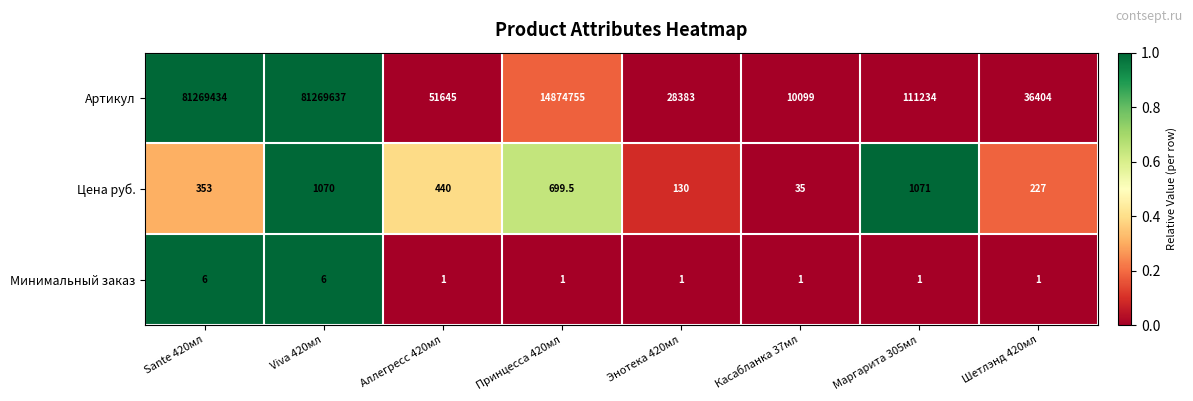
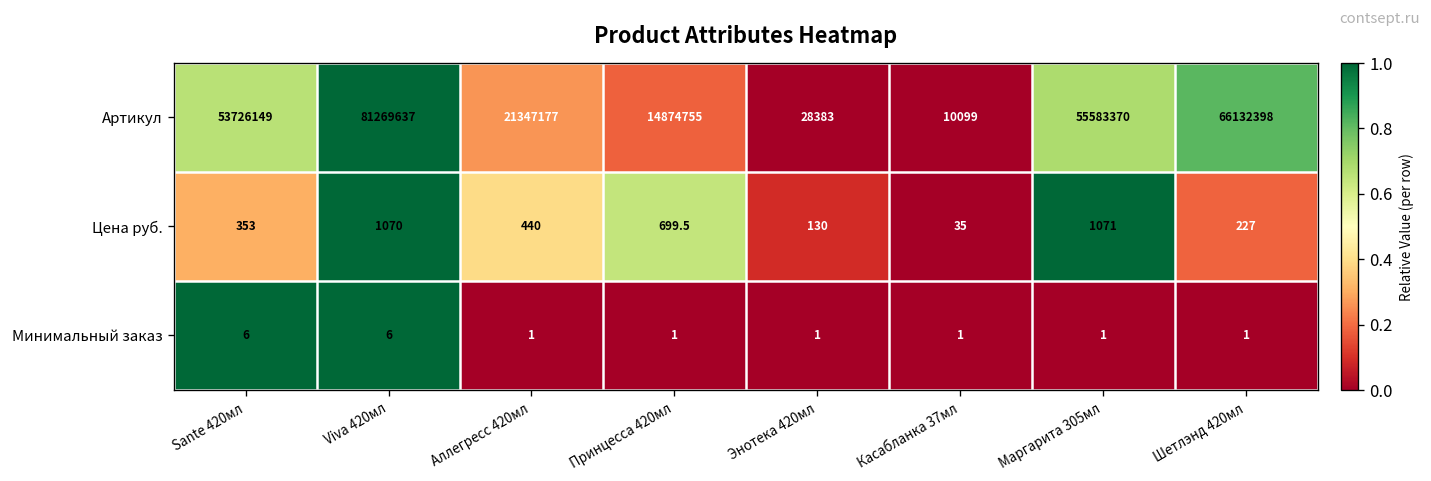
  {
    "Артикул": {
-     "Sante 420мл": 81269434,
+     "Sante 420мл": 53726149,
      "Viva 420мл": 81269637,
-     "Аллегресс 420мл": 51645,
+     "Аллегресс 420мл": 21347177,
      "Принцесса 420мл": 14874755,
      "Энотека 420мл": 28383,
      "Касабланка 37мл": 10099,
-     "Маргарита 305мл": 111234,
-     "Шетлэнд 420мл": 36404
+     "Маргарита 305мл": 55583370,
+     "Шетлэнд 420мл": 66132398
    },
    "Цена руб.": {
      "Sante 420мл": 353,
      "Viva 420мл": 1070,
      "Аллегресс 420мл": 440,
      "Принцесса 420мл": 699.5,
      "Энотека 420мл": 130,
      "Касабланка 37мл": 35,
      "Маргарита 305мл": 1071,
      "Шетлэнд 420мл": 227
    },
    "Минимальный заказ": {
      "Sante 420мл": 6,
      "Viva 420мл": 6,
      "Аллегресс 420мл": 1,
      "Принцесса 420мл": 1,
      "Энотека 420мл": 1,
      "Касабланка 37мл": 1,
      "Маргарита 305мл": 1,
      "Шетлэнд 420мл": 1
    }
  }
